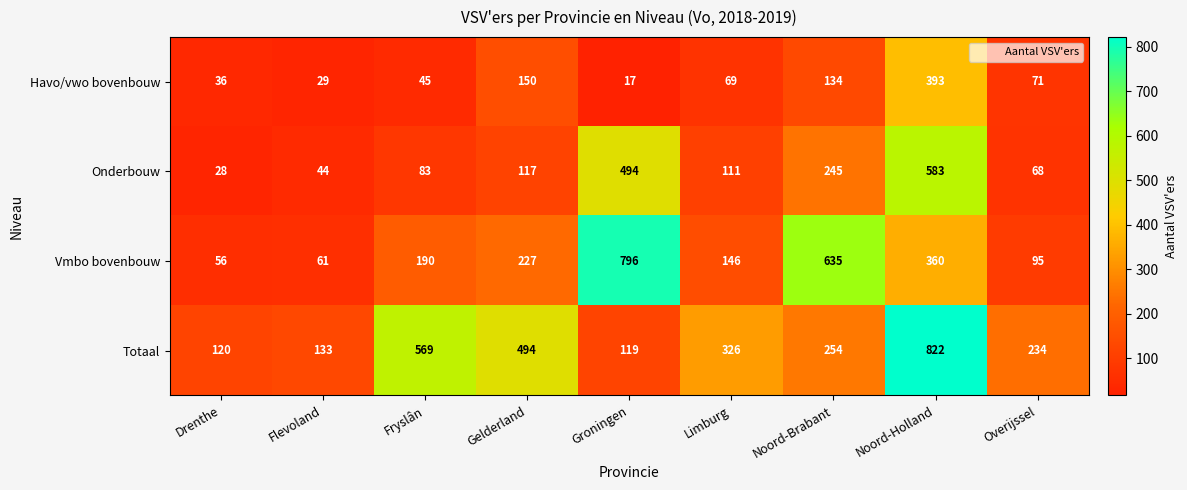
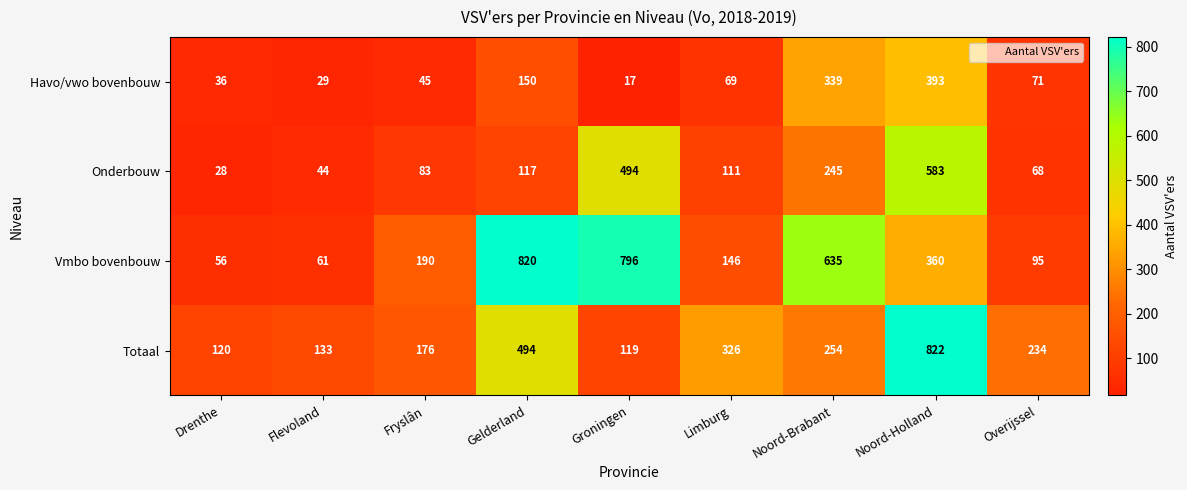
  {
    "Havo/vwo bovenbouw": {
      "Drenthe": 36,
      "Flevoland": 29,
      "Fryslân": 45,
      "Gelderland": 150,
      "Groningen": 17,
      "Limburg": 69,
-     "Noord-Brabant": 134,
+     "Noord-Brabant": 339,
      "Noord-Holland": 393,
      "Overijssel": 71
    },
    "Onderbouw": {
      "Drenthe": 28,
      "Flevoland": 44,
      "Fryslân": 83,
      "Gelderland": 117,
      "Groningen": 494,
      "Limburg": 111,
      "Noord-Brabant": 245,
      "Noord-Holland": 583,
      "Overijssel": 68
    },
    "Vmbo bovenbouw": {
      "Drenthe": 56,
      "Flevoland": 61,
      "Fryslân": 190,
-     "Gelderland": 227,
+     "Gelderland": 820,
      "Groningen": 796,
      "Limburg": 146,
      "Noord-Brabant": 635,
      "Noord-Holland": 360,
      "Overijssel": 95
    },
    "Totaal": {
      "Drenthe": 120,
      "Flevoland": 133,
-     "Fryslân": 569,
+     "Fryslân": 176,
      "Gelderland": 494,
      "Groningen": 119,
      "Limburg": 326,
      "Noord-Brabant": 254,
      "Noord-Holland": 822,
      "Overijssel": 234
    }
  }
